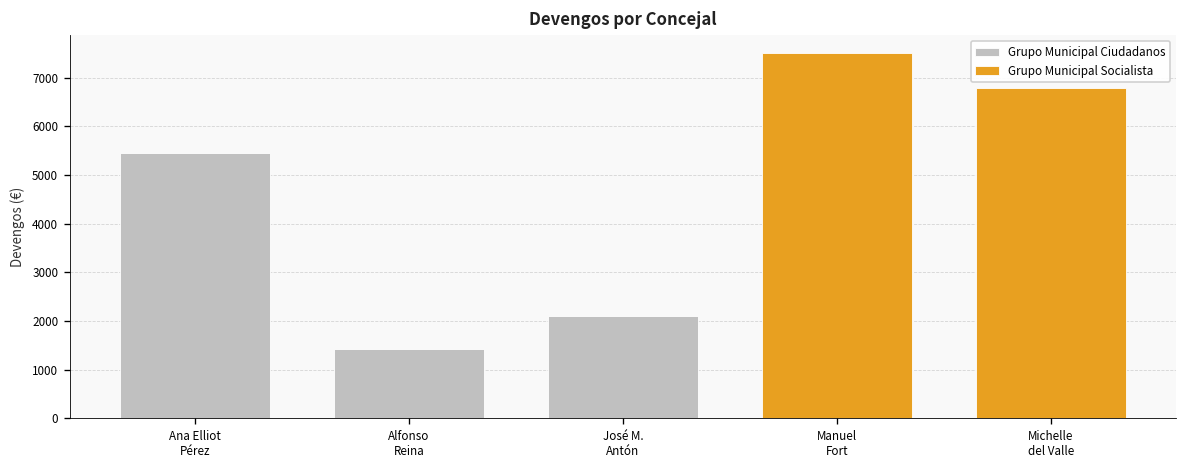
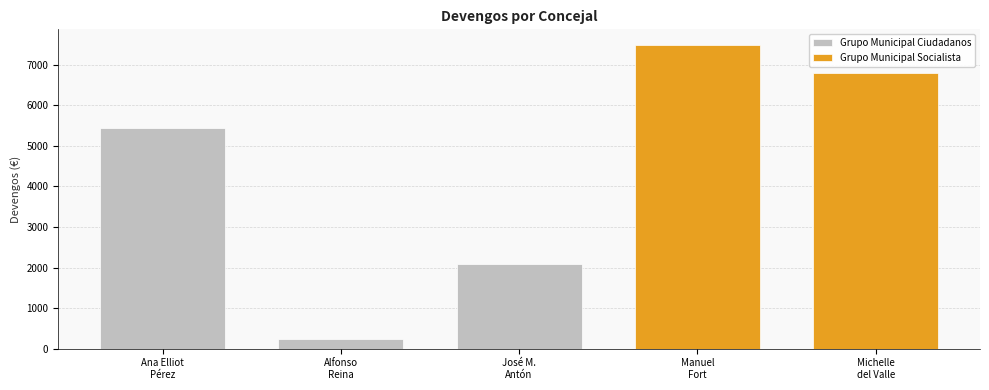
  {
    "Ana Elliot Pérez": 5400,
-   "Alfonso Reina": 1400,
+   "Alfonso Reina": 300,
    "José M. Antón": 2100,
    "Manuel Fort": 7500,
    "Michelle del Valle": 6800
  }
